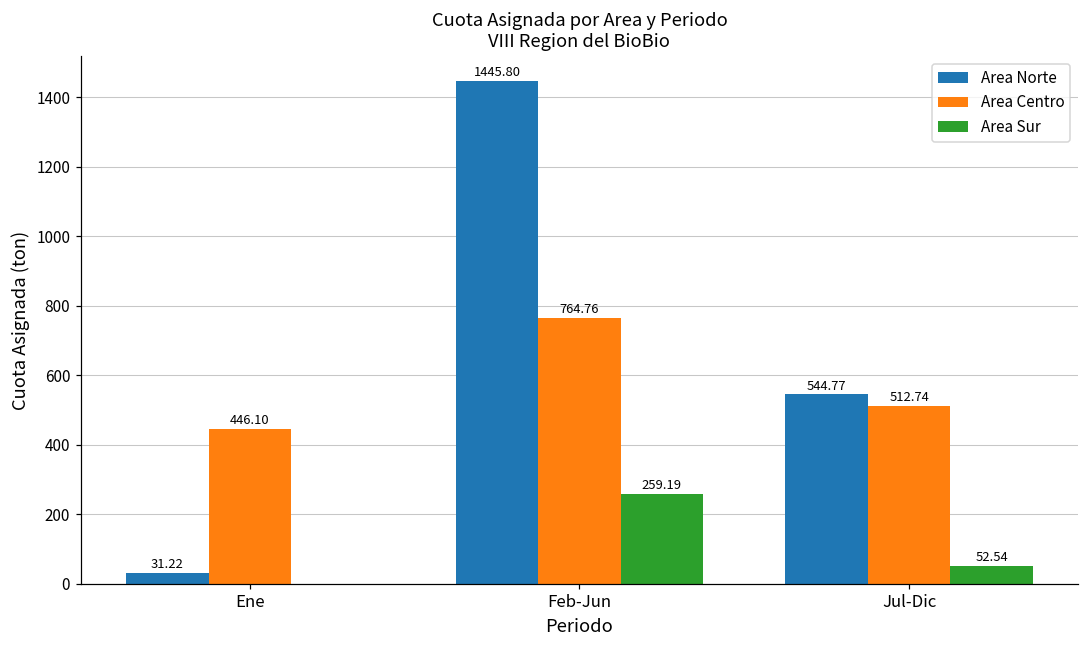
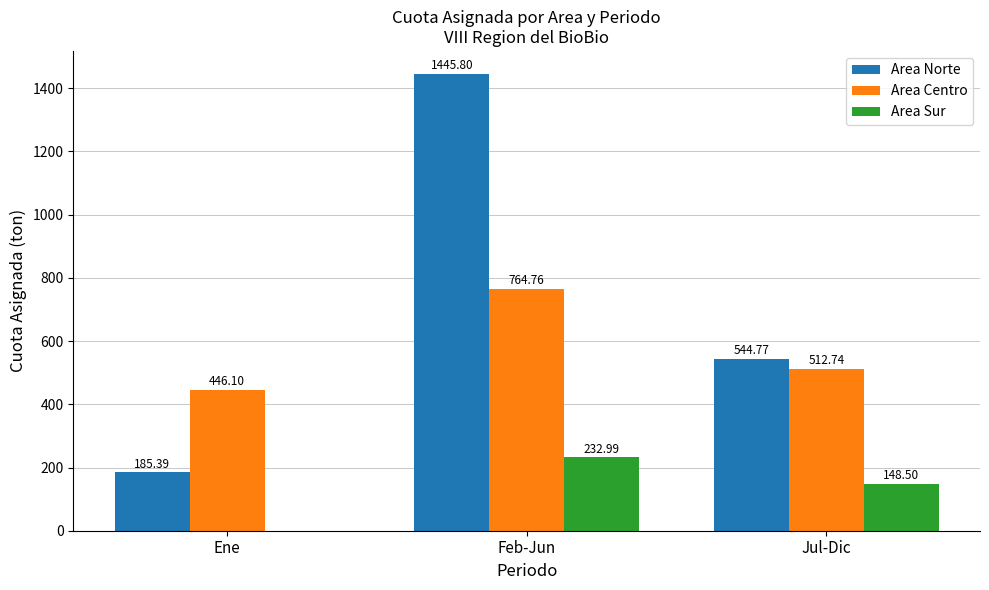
  {
    "Area Norte": {
-     "Ene": 31.22,
+     "Ene": 185.39,
      "Feb-Jun": 1445.80,
      "Jul-Dic": 544.77
    },
    "Area Centro": {
      "Ene": 446.10,
      "Feb-Jun": 764.76,
      "Jul-Dic": 512.74
    },
    "Area Sur": {
-     "Feb-Jun": 259.19,
-     "Jul-Dic": 52.54
+     "Feb-Jun": 232.99,
+     "Jul-Dic": 148.50
    }
  }
